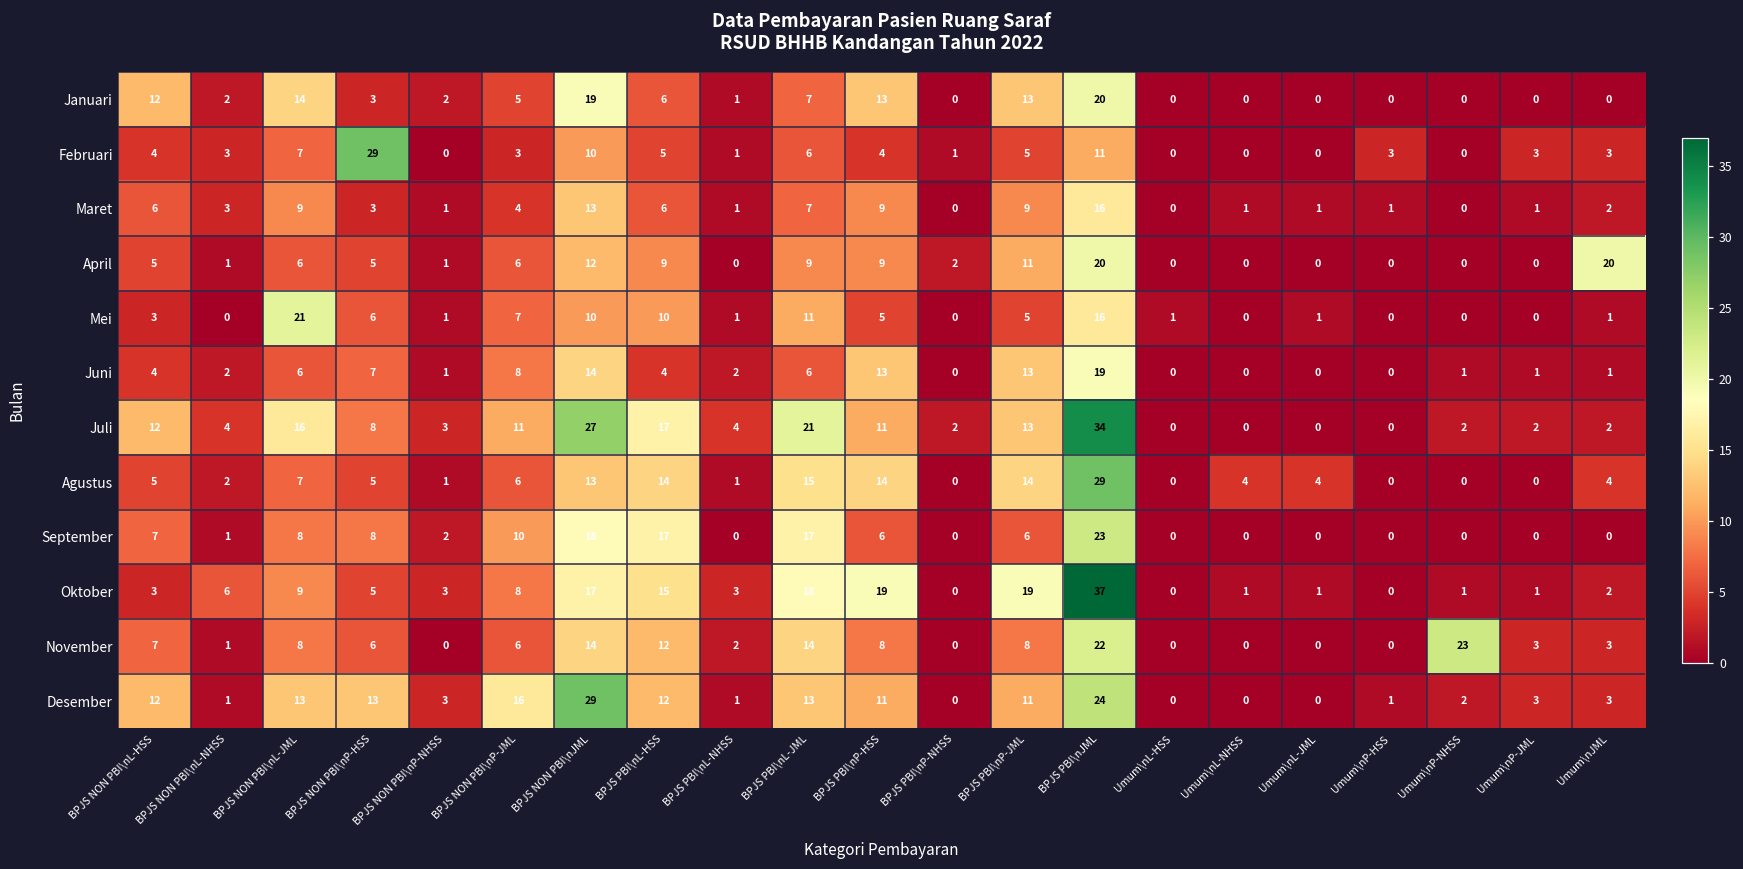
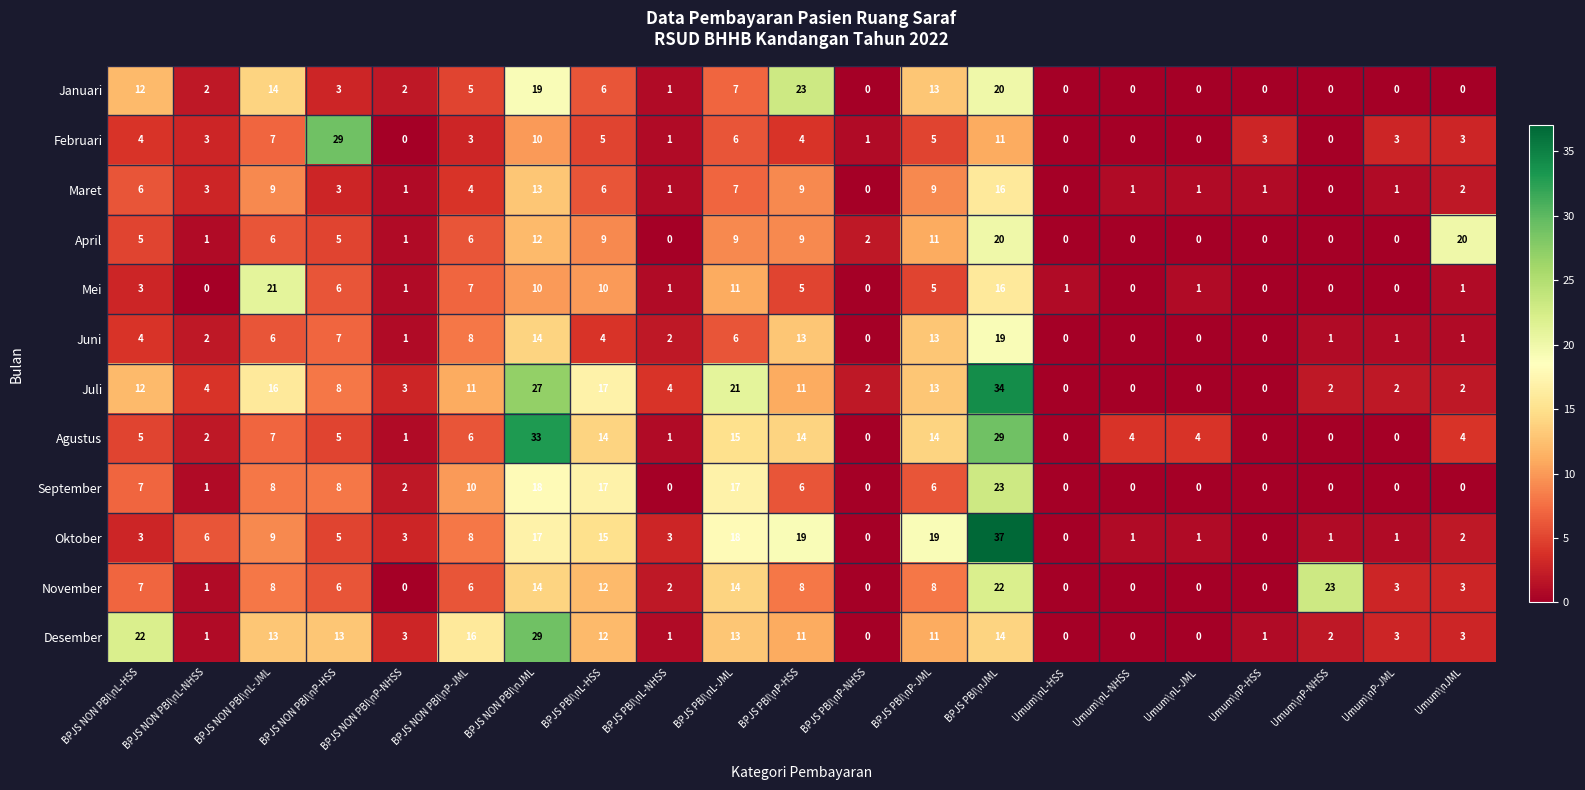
  {
    "Januari": {
      "BPJS NON PBI\\nL-HSS": 12,
      "BPJS NON PBI\\nL-NHSS": 2,
      "BPJS NON PBI\\nL-JML": 14,
      "BPJS NON PBI\\nP-HSS": 3,
      "BPJS NON PBI\\nP-NHSS": 2,
      "BPJS NON PBI\\nP-JML": 5,
      "BPJS NON PBI\\nJML": 19,
      "BPJS PBI\\nL-HSS": 6,
      "BPJS PBI\\nL-NHSS": 1,
      "BPJS PBI\\nL-JML": 7,
-     "BPJS PBI\\nP-HSS": 13,
+     "BPJS PBI\\nP-HSS": 23,
      "BPJS PBI\\nP-NHSS": 0,
      "BPJS PBI\\nP-JML": 13,
      "BPJS PBI\\nJML": 20,
      "Umum\\nL-HSS": 0,
      "Umum\\nL-NHSS": 0,
      "Umum\\nL-JML": 0,
      "Umum\\nP-HSS": 0,
      "Umum\\nP-NHSS": 0,
      "Umum\\nP-JML": 0,
      "Umum\\nJML": 0
    },
    "Agustus": {
      "BPJS NON PBI\\nL-HSS": 5,
      "BPJS NON PBI\\nL-NHSS": 2,
      "BPJS NON PBI\\nL-JML": 7,
      "BPJS NON PBI\\nP-HSS": 5,
      "BPJS NON PBI\\nP-NHSS": 1,
      "BPJS NON PBI\\nP-JML": 6,
-     "BPJS NON PBI\\nJML": 13,
+     "BPJS NON PBI\\nJML": 33,
      "BPJS PBI\\nL-HSS": 14,
      "BPJS PBI\\nL-NHSS": 1,
      "BPJS PBI\\nL-JML": 15,
      "BPJS PBI\\nP-HSS": 14,
      "BPJS PBI\\nP-NHSS": 0,
      "BPJS PBI\\nP-JML": 14,
      "BPJS PBI\\nJML": 29,
      "Umum\\nL-HSS": 0,
      "Umum\\nL-NHSS": 4,
      "Umum\\nL-JML": 4,
      "Umum\\nP-HSS": 0,
      "Umum\\nP-NHSS": 0,
      "Umum\\nP-JML": 0,
      "Umum\\nJML": 4
    },
    "Desember": {
-     "BPJS NON PBI\\nL-HSS": 12,
+     "BPJS NON PBI\\nL-HSS": 22,
      "BPJS NON PBI\\nL-NHSS": 1,
      "BPJS NON PBI\\nL-JML": 13,
      "BPJS NON PBI\\nP-HSS": 13,
      "BPJS NON PBI\\nP-NHSS": 3,
      "BPJS NON PBI\\nP-JML": 16,
      "BPJS NON PBI\\nJML": 29,
      "BPJS PBI\\nL-HSS": 12,
      "BPJS PBI\\nL-NHSS": 1,
      "BPJS PBI\\nL-JML": 13,
      "BPJS PBI\\nP-HSS": 11,
      "BPJS PBI\\nP-NHSS": 0,
      "BPJS PBI\\nP-JML": 11,
-     "BPJS PBI\\nJML": 24,
+     "BPJS PBI\\nJML": 14,
      "Umum\\nL-HSS": 0,
      "Umum\\nL-NHSS": 0,
      "Umum\\nL-JML": 0,
      "Umum\\nP-HSS": 1,
      "Umum\\nP-NHSS": 2,
      "Umum\\nP-JML": 3,
      "Umum\\nJML": 3
    }
  }
